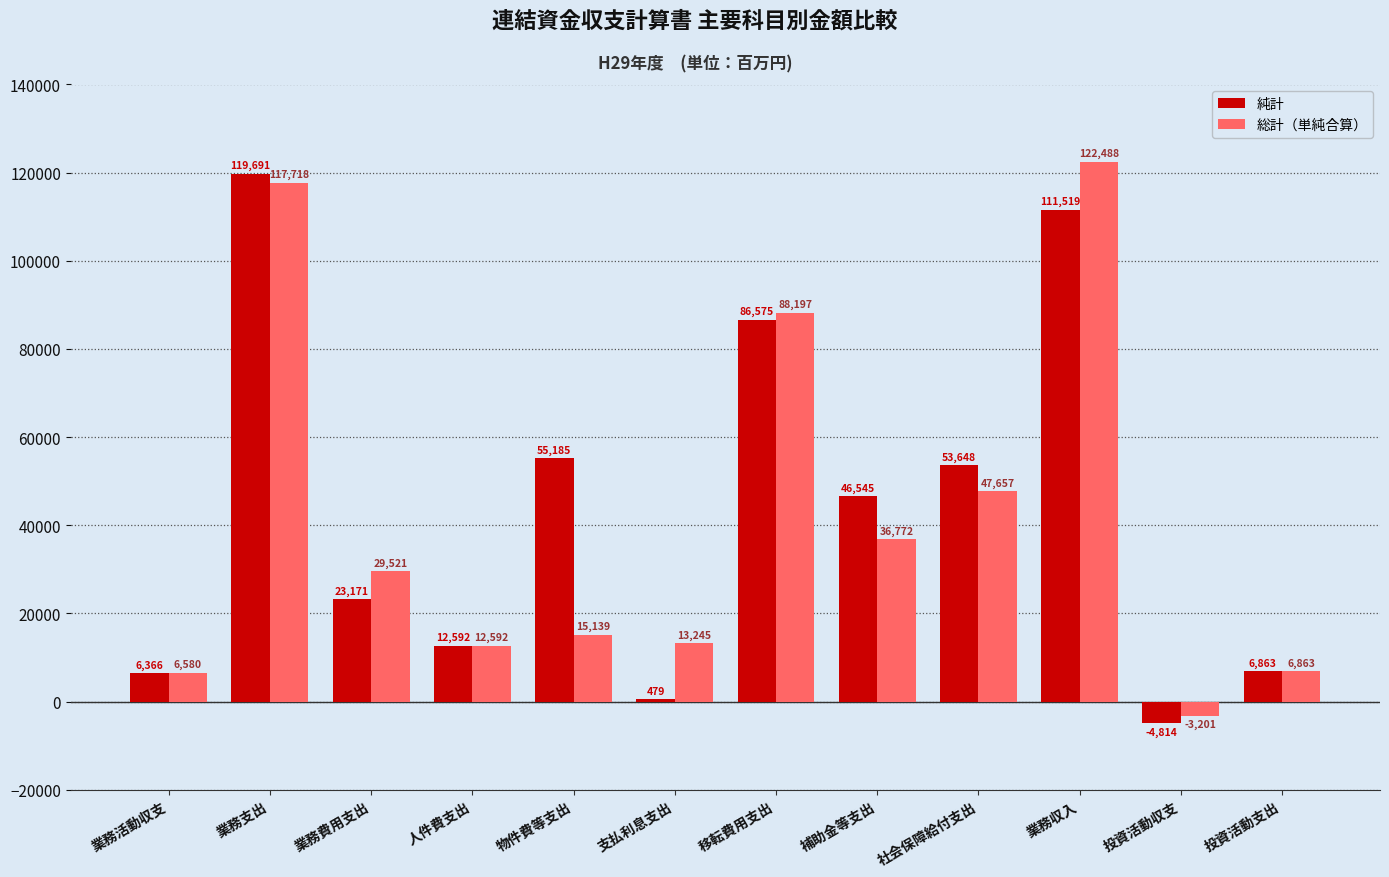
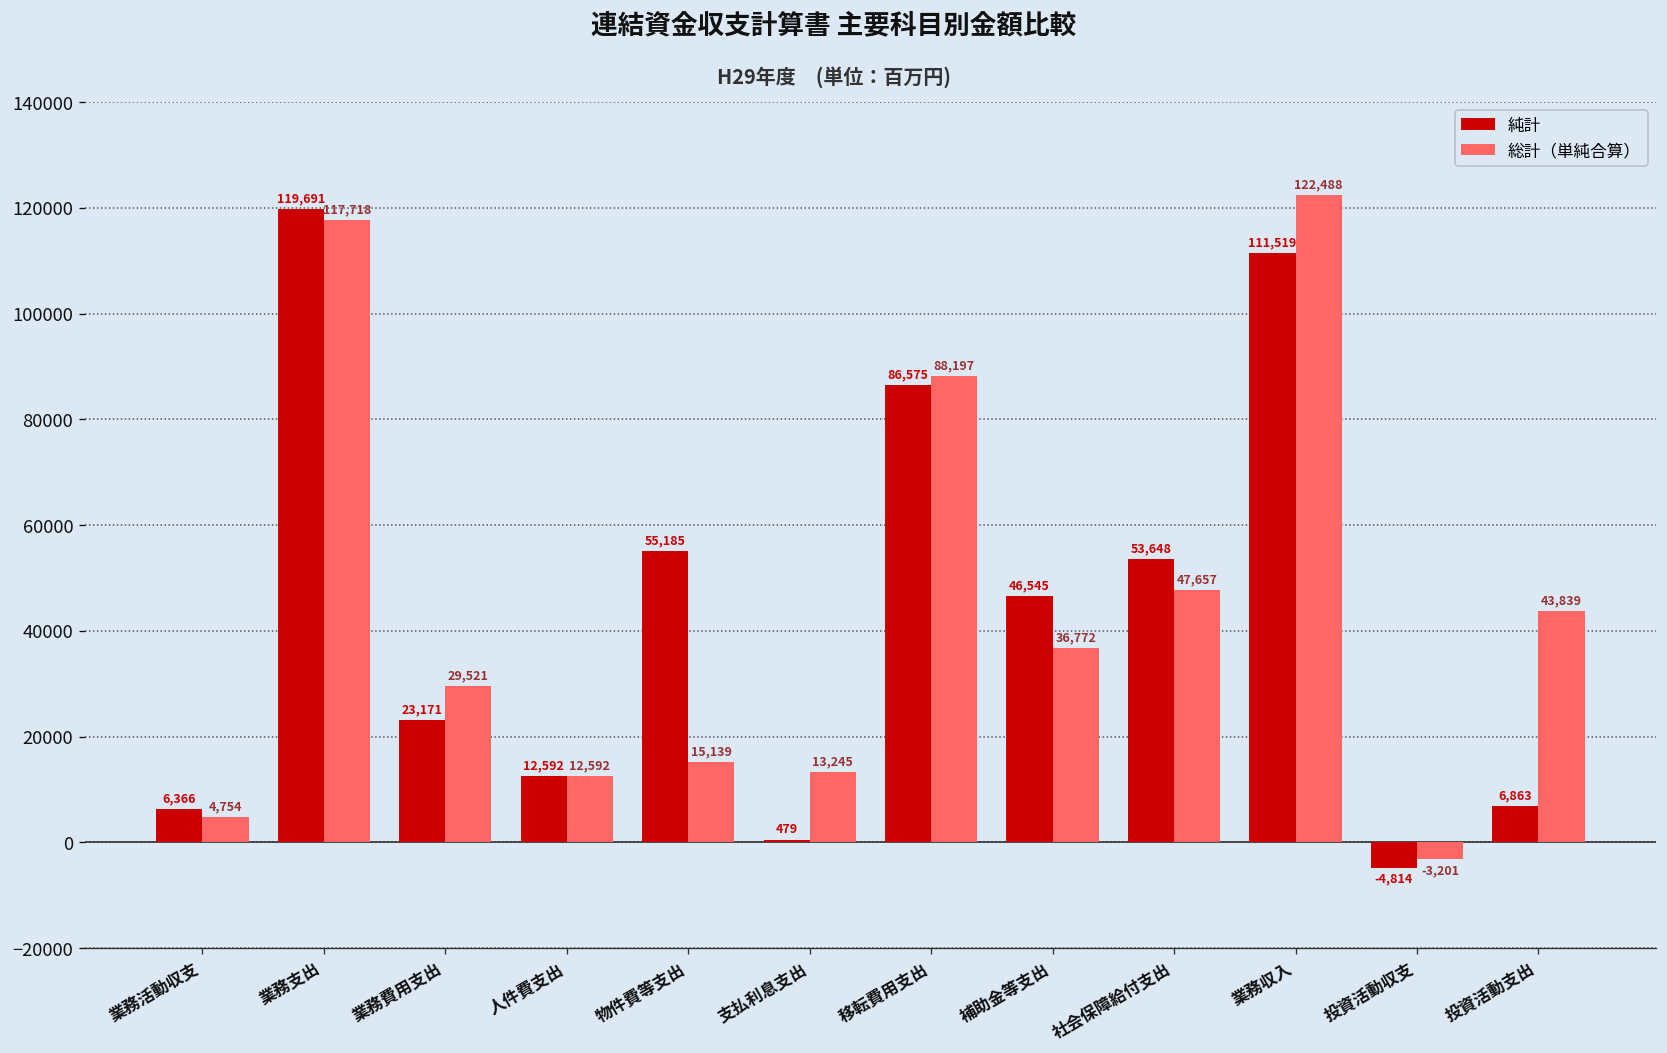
  {
    "純計": {
      "業務活動収支": "6,366",
      "業務支出": "119,691",
      "業務費用支出": "23,171",
      "人件費支出": "12,592",
      "物件費等支出": "55,185",
      "支払利息支出": "479",
      "移転費用支出": "86,575",
      "補助金等支出": "46,545",
      "社会保障給付支出": "53,648",
      "業務収入": "111,519",
      "投資活動収支": "-4,814",
      "投資活動支出": "6,863"
    },
    "総計（単純合算）": {
-     "業務活動収支": "6,580",
+     "業務活動収支": "4,754",
      "業務支出": "117,718",
      "業務費用支出": "29,521",
      "人件費支出": "12,592",
      "物件費等支出": "15,139",
      "支払利息支出": "13,245",
      "移転費用支出": "88,197",
      "補助金等支出": "36,772",
      "社会保障給付支出": "47,657",
      "業務収入": "122,488",
      "投資活動収支": "-3,201",
-     "投資活動支出": "6,863"
+     "投資活動支出": "43,839"
    }
  }
